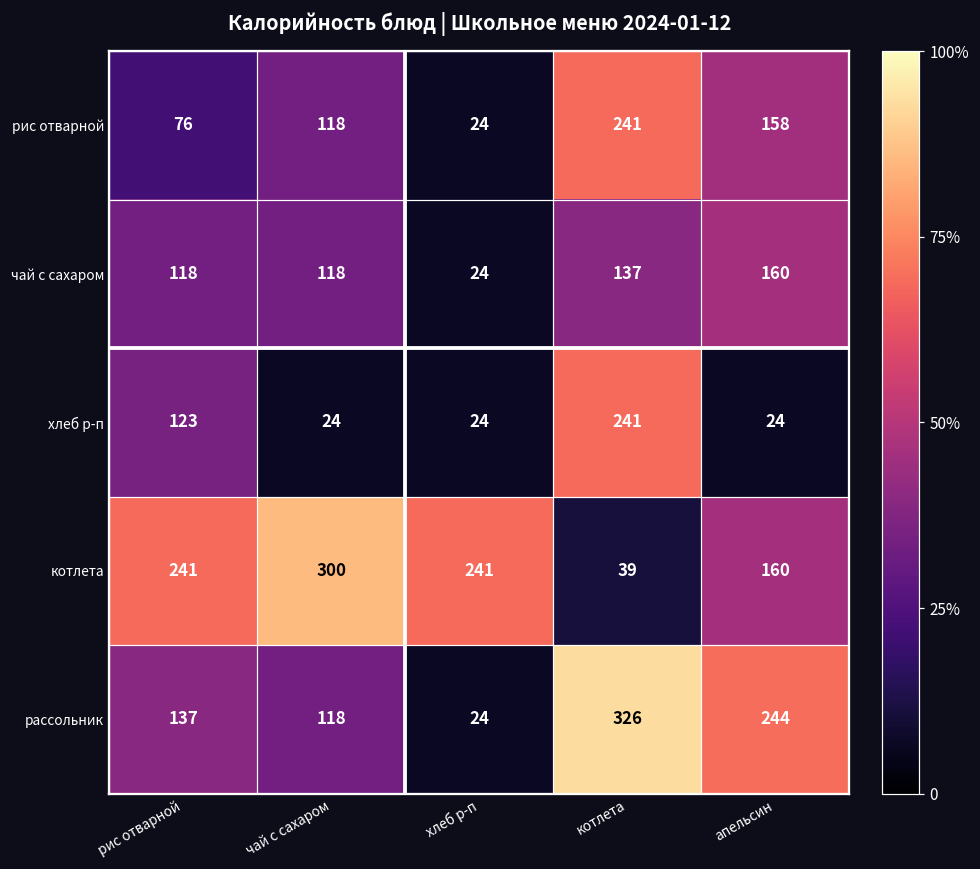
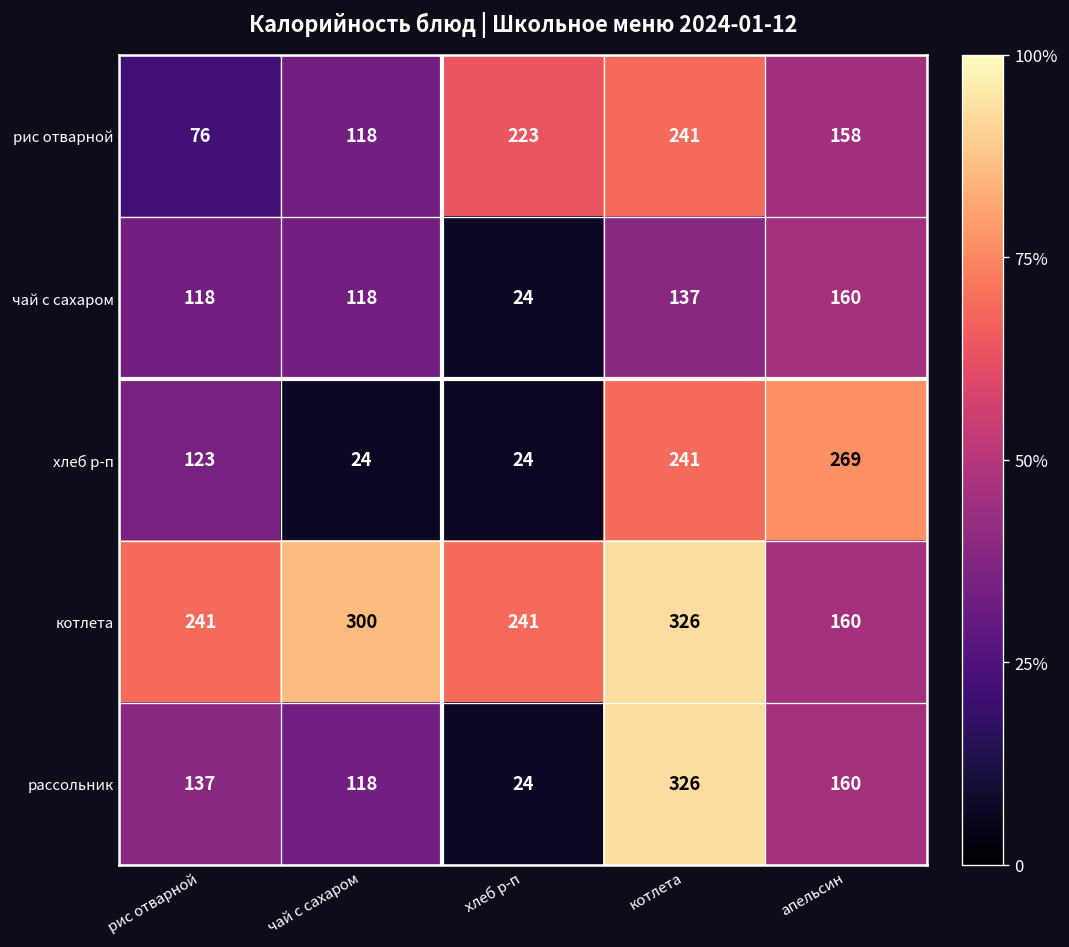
  {
    "рис отварной": {
      "рис отварной": 76,
      "чай с сахаром": 118,
-     "хлеб р-п": 24,
+     "хлеб р-п": 223,
      "котлета": 241,
      "апельсин": 158
    },
    "чай с сахаром": {
      "рис отварной": 118,
      "чай с сахаром": 118,
      "хлеб р-п": 24,
      "котлета": 137,
      "апельсин": 160
    },
    "хлеб р-п": {
      "рис отварной": 123,
      "чай с сахаром": 24,
      "хлеб р-п": 24,
      "котлета": 241,
-     "апельсин": 24
+     "апельсин": 269
    },
    "котлета": {
      "рис отварной": 241,
      "чай с сахаром": 300,
      "хлеб р-п": 241,
-     "котлета": 39,
+     "котлета": 326,
      "апельсин": 160
    },
    "рассольник": {
      "рис отварной": 137,
      "чай с сахаром": 118,
      "хлеб р-п": 24,
      "котлета": 326,
-     "апельсин": 244
+     "апельсин": 160
    }
  }
